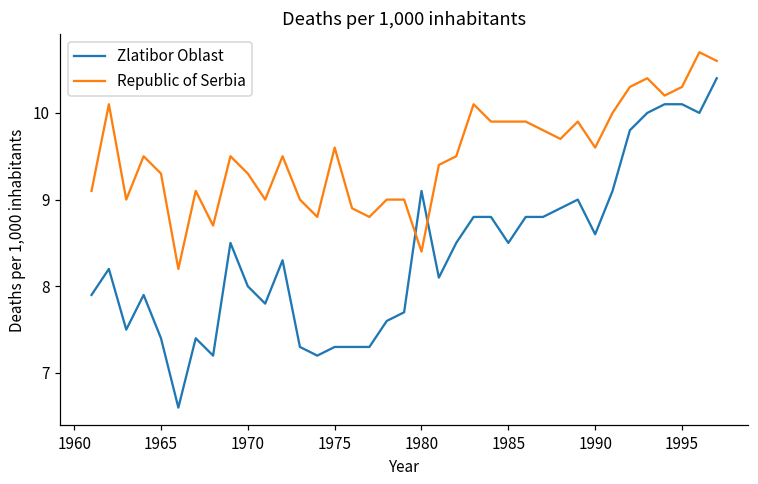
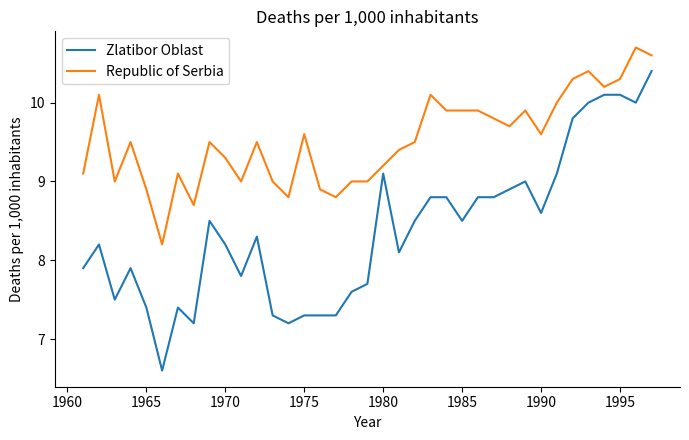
  {
    "Zlatibor Oblast": {
      "1965": 7.4,
-     "1970": 8.0,
+     "1970": 8.2,
      "1975": 7.3,
      "1980": 9.1,
      "1985": 8.5,
      "1990": 8.6,
      "1995": 10.1
    },
    "Republic of Serbia": {
-     "1965": 9.3,
+     "1965": 8.9,
      "1970": 9.3,
      "1975": 9.6,
-     "1980": 8.4,
+     "1980": 9.2,
      "1985": 9.9,
      "1990": 9.6,
      "1995": 10.3
    }
  }
